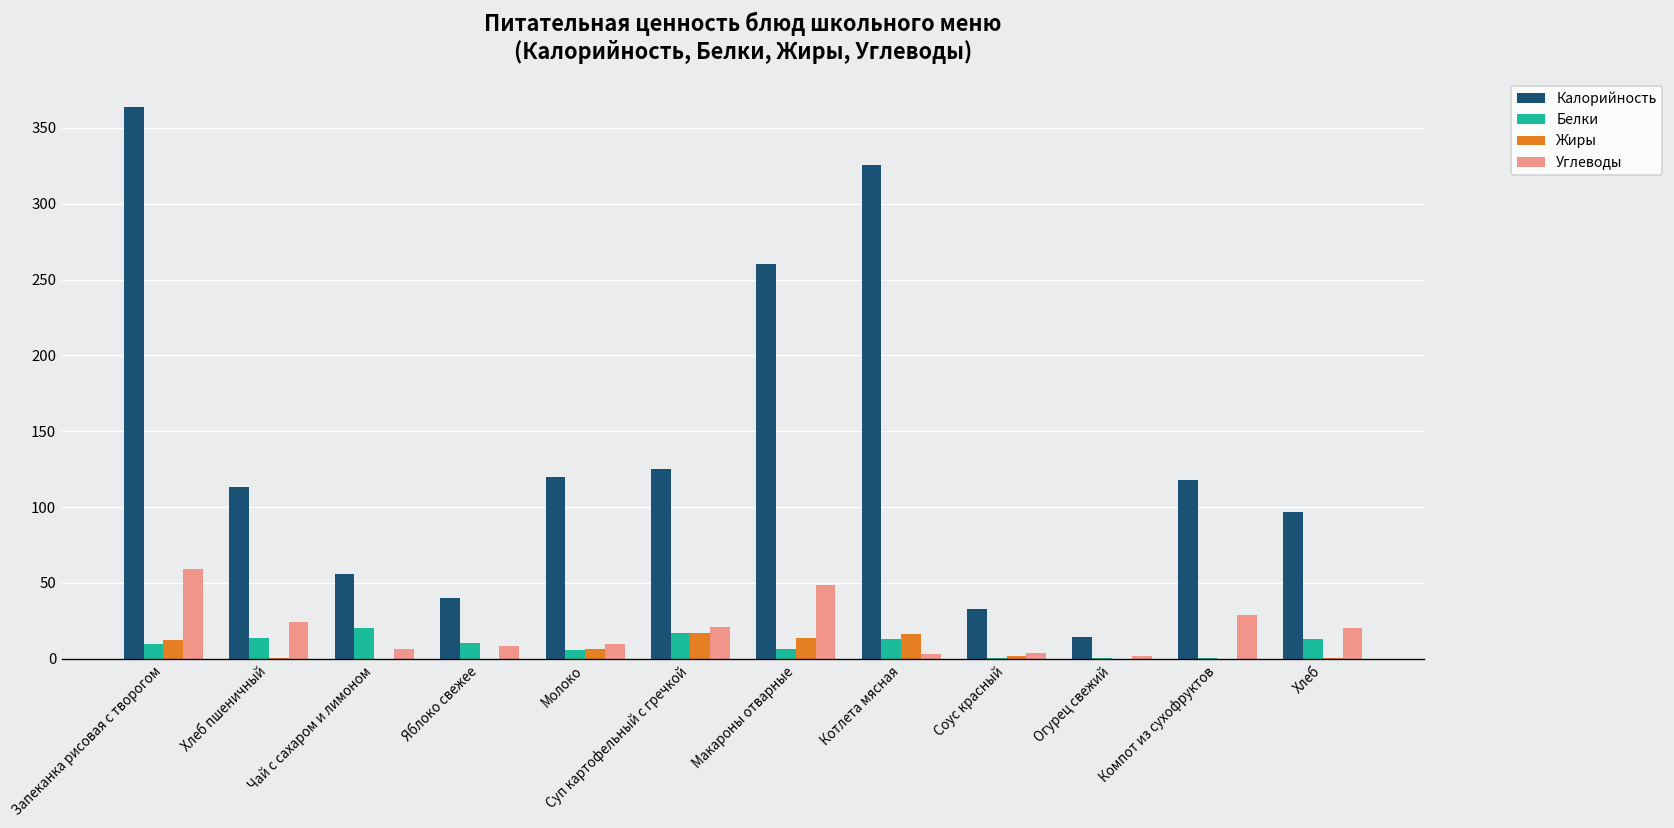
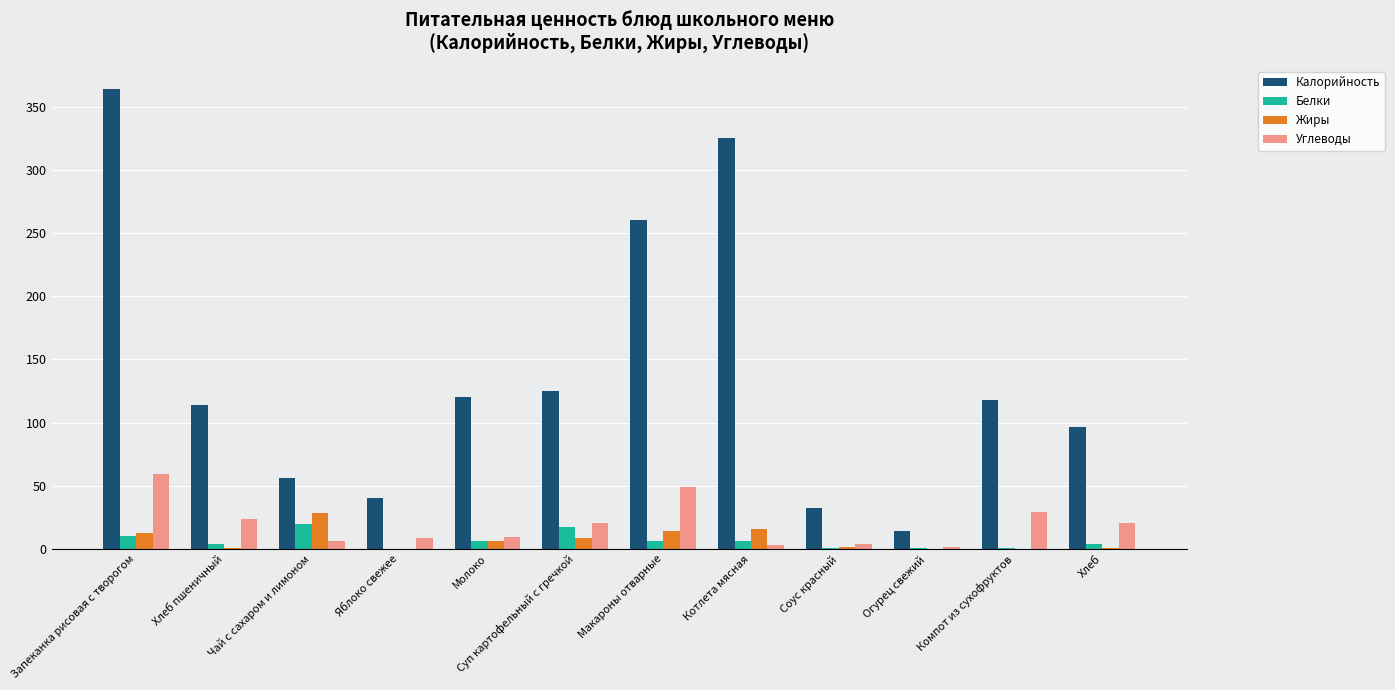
  {
    "Калорийность": {
      "Запеканка рисовая с творогом": 364,
      "Хлеб пшеничный": 114,
      "Чай с сахаром и лимоном": 56,
      "Яблоко свежее": 40,
      "Молоко": 120,
      "Суп картофельный с гречкой": 125,
      "Макароны отварные": 260,
      "Котлета мясная": 326,
      "Соус красный": 33,
      "Огурец свежий": 14,
      "Компот из сухофруктов": 118,
      "Хлеб": 97
    },
    "Белки": {
      "Запеканка рисовая с творогом": 10,
-     "Хлеб пшеничный": 13,
+     "Хлеб пшеничный": 4,
      "Чай с сахаром и лимоном": 20,
-     "Яблоко свежее": 10,
+     "Яблоко свежее": 0,
      "Молоко": 6,
      "Суп картофельный с гречкой": 17,
      "Макароны отварные": 6,
-     "Котлета мясная": 13,
-     "Хлеб": 13
+     "Котлета мясная": 6,
+     "Хлеб": 4
    },
    "Жиры": {
      "Запеканка рисовая с творогом": 12,
-     "Чай с сахаром и лимоном": 0,
+     "Чай с сахаром и лимоном": 29,
      "Яблоко свежее": 0,
      "Молоко": 6,
-     "Суп картофельный с гречкой": 17,
+     "Суп картофельный с гречкой": 9,
      "Макароны отварные": 14,
      "Котлета мясная": 16,
      "Огурец свежий": 0,
      "Компот из сухофруктов": 0
    },
    "Углеводы": {
      "Запеканка рисовая с творогом": 59,
      "Хлеб пшеничный": 24,
      "Чай с сахаром и лимоном": 6,
      "Яблоко свежее": 9,
      "Молоко": 9,
      "Суп картофельный с гречкой": 21,
      "Макароны отварные": 49,
      "Котлета мясная": 3,
      "Соус красный": 4,
      "Компот из сухофруктов": 29,
      "Хлеб": 21
    }
  }
